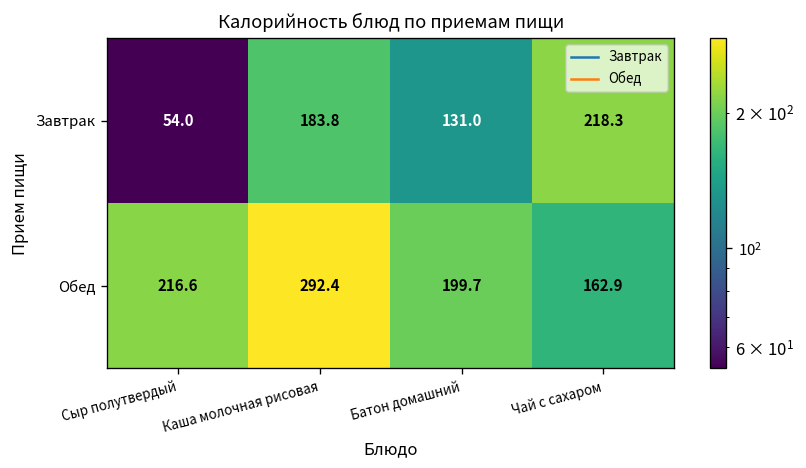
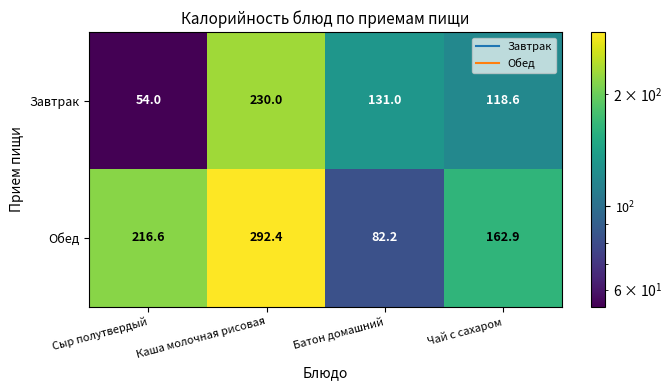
  {
    "Завтрак": {
      "Сыр полутвердый": 54.0,
-     "Каша молочная рисовая": 183.8,
+     "Каша молочная рисовая": 230.0,
      "Батон домашний": 131.0,
-     "Чай с сахаром": 218.3
+     "Чай с сахаром": 118.6
    },
    "Обед": {
      "Сыр полутвердый": 216.6,
      "Каша молочная рисовая": 292.4,
-     "Батон домашний": 199.7,
+     "Батон домашний": 82.2,
      "Чай с сахаром": 162.9
    }
  }
